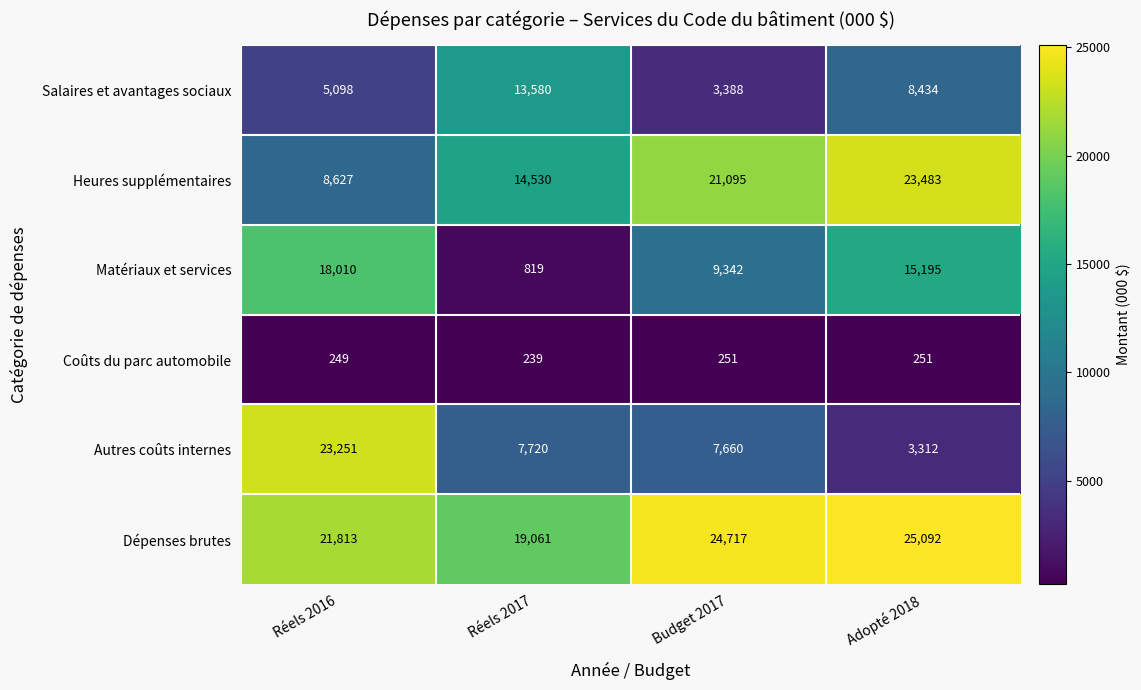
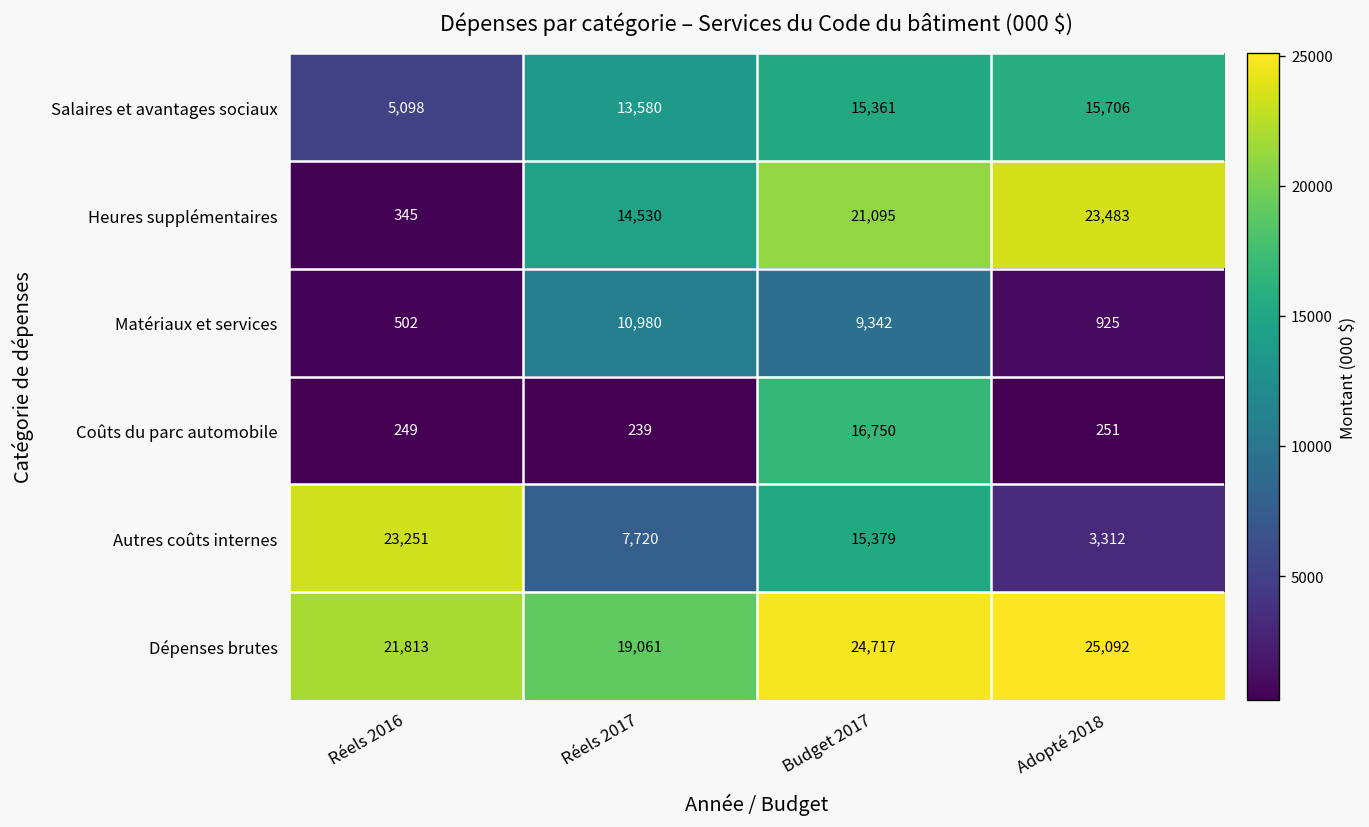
  {
    "Salaires et avantages sociaux": {
      "Réels 2016": "5,098",
      "Réels 2017": "13,580",
-     "Budget 2017": "3,388",
-     "Adopté 2018": "8,434"
+     "Budget 2017": "15,361",
+     "Adopté 2018": "15,706"
    },
    "Heures supplémentaires": {
-     "Réels 2016": "8,627",
+     "Réels 2016": "345",
      "Réels 2017": "14,530",
      "Budget 2017": "21,095",
      "Adopté 2018": "23,483"
    },
    "Matériaux et services": {
-     "Réels 2016": "18,010",
-     "Réels 2017": "819",
+     "Réels 2016": "502",
+     "Réels 2017": "10,980",
      "Budget 2017": "9,342",
-     "Adopté 2018": "15,195"
+     "Adopté 2018": "925"
    },
    "Coûts du parc automobile": {
      "Réels 2016": "249",
      "Réels 2017": "239",
-     "Budget 2017": "251",
+     "Budget 2017": "16,750",
      "Adopté 2018": "251"
    },
    "Autres coûts internes": {
      "Réels 2016": "23,251",
      "Réels 2017": "7,720",
-     "Budget 2017": "7,660",
+     "Budget 2017": "15,379",
      "Adopté 2018": "3,312"
    },
    "Dépenses brutes": {
      "Réels 2016": "21,813",
      "Réels 2017": "19,061",
      "Budget 2017": "24,717",
      "Adopté 2018": "25,092"
    }
  }
